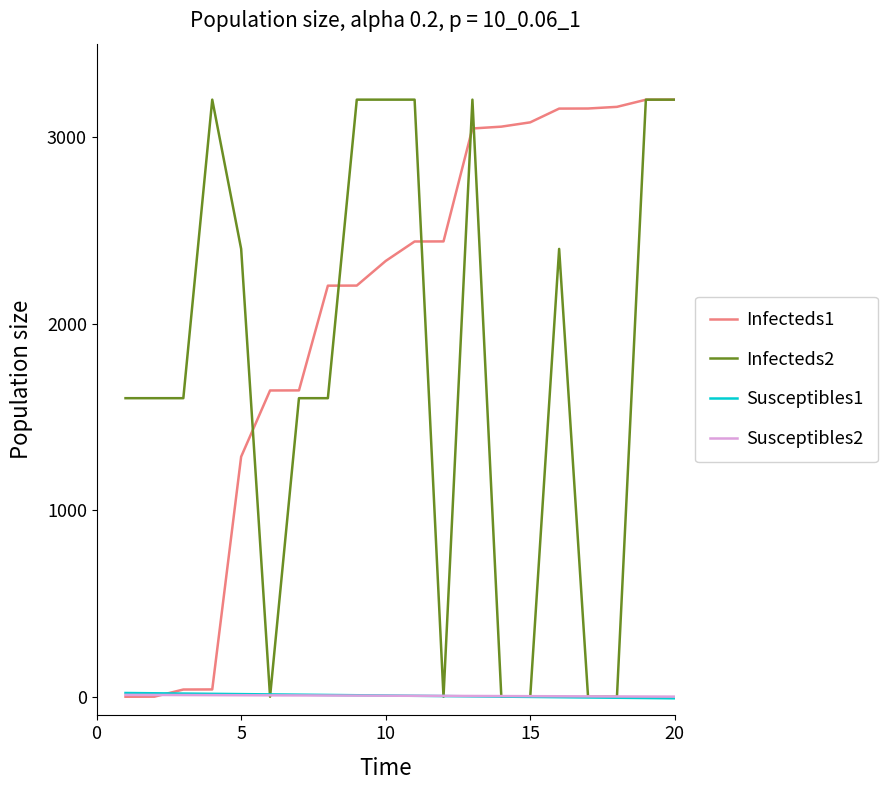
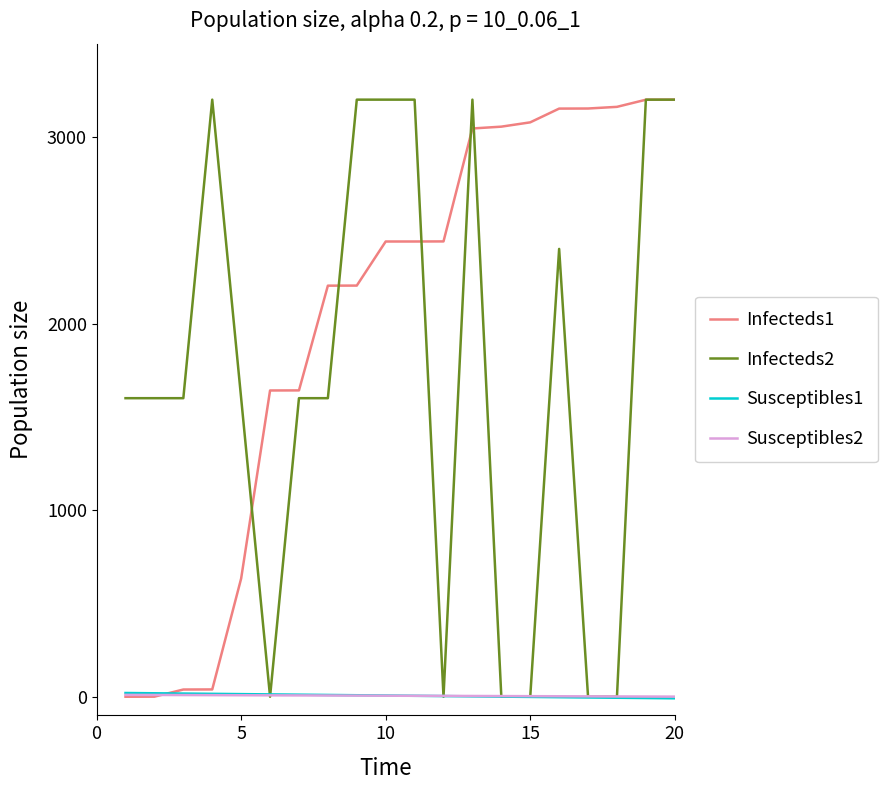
  {
    "Infecteds1": {
-     "5": 1290,
-     "10": 2340,
+     "5": 630,
+     "10": 2440,
      "15": 3080
    },
    "Infecteds2": {
-     "5": 2400,
+     "5": 1600,
      "10": 3200
    }
  }
